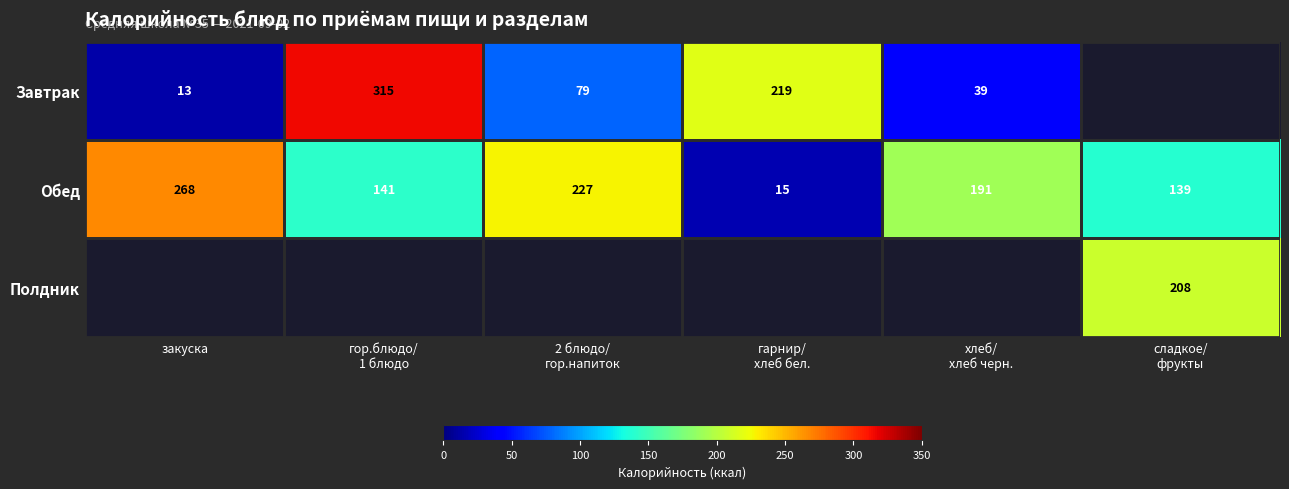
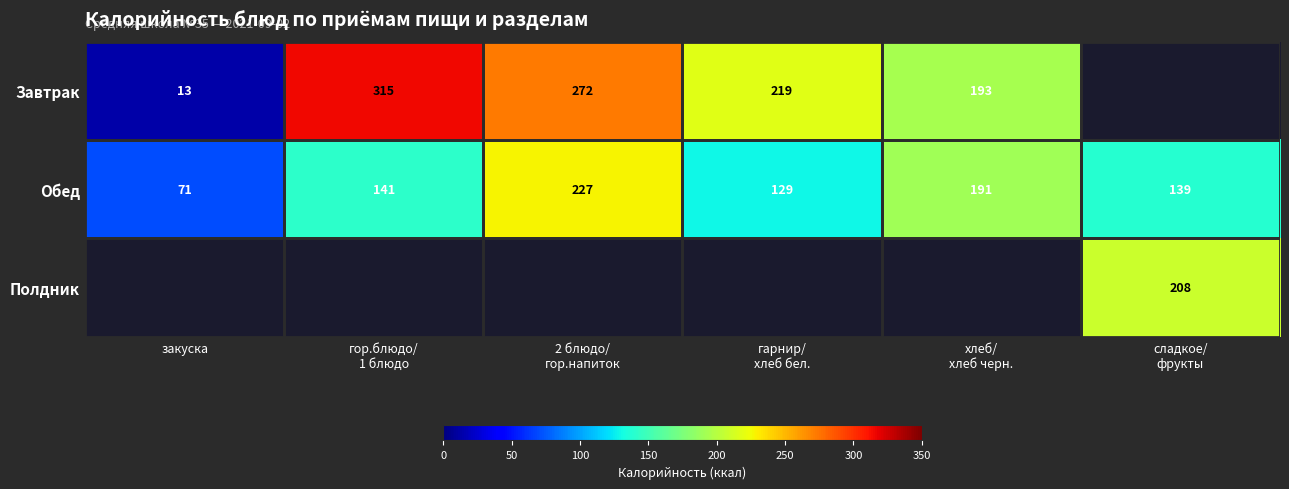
  {
    "Завтрак": {
      "закуска": 13,
      "гор.блюдо/ 1 блюдо": 315,
-     "2 блюдо/ гор.напиток": 79,
+     "2 блюдо/ гор.напиток": 272,
      "гарнир/ хлеб бел.": 219,
-     "хлеб/ хлеб черн.": 39
+     "хлеб/ хлеб черн.": 193
    },
    "Обед": {
-     "закуска": 268,
+     "закуска": 71,
      "гор.блюдо/ 1 блюдо": 141,
      "2 блюдо/ гор.напиток": 227,
-     "гарнир/ хлеб бел.": 15,
+     "гарнир/ хлеб бел.": 129,
      "хлеб/ хлеб черн.": 191,
      "сладкое/ фрукты": 139
    },
    "Полдник": {
      "сладкое/ фрукты": 208
    }
  }
